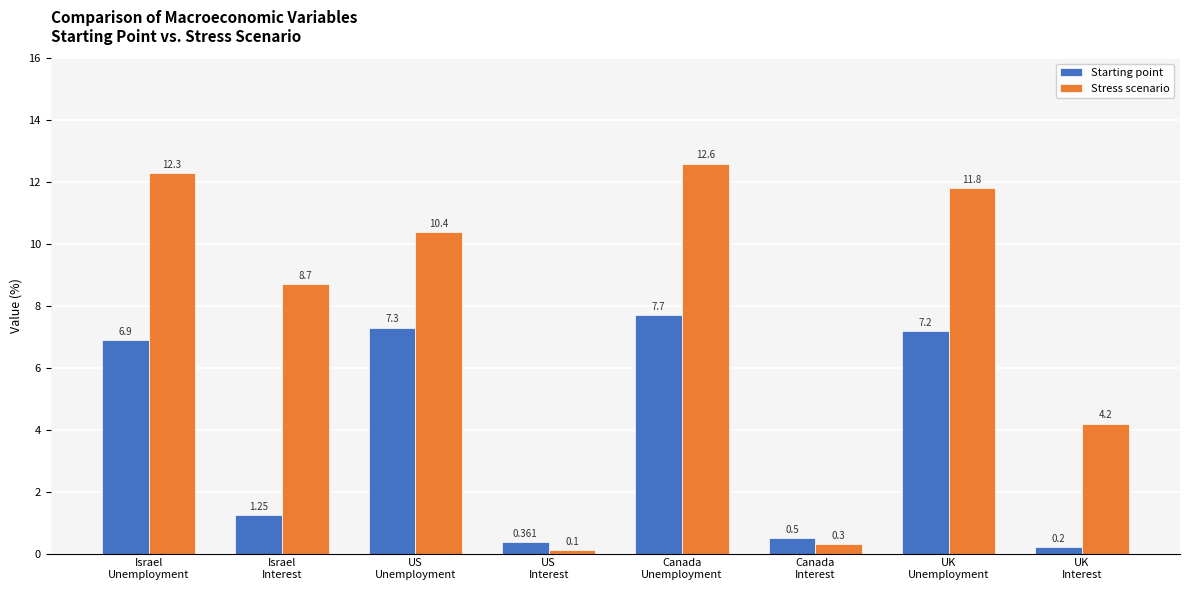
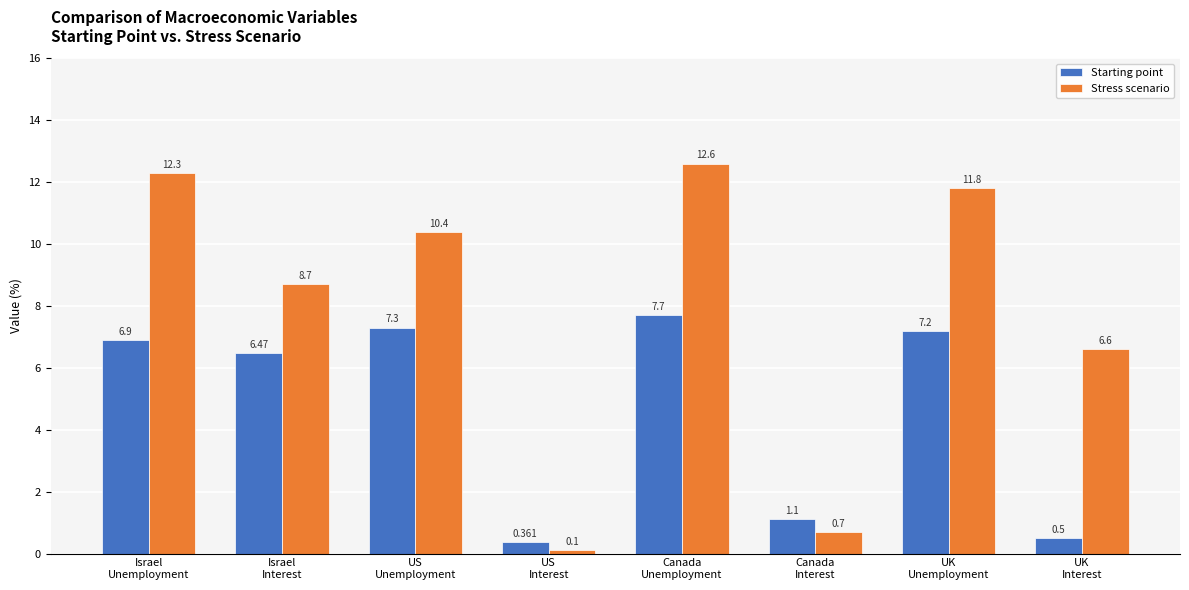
  {
    "Starting point": {
      "Israel Unemployment": 6.9,
-     "Israel Interest": 1.25,
+     "Israel Interest": 6.47,
      "US Unemployment": 7.3,
      "US Interest": 0.361,
      "Canada Unemployment": 7.7,
-     "Canada Interest": 0.5,
+     "Canada Interest": 1.1,
      "UK Unemployment": 7.2,
-     "UK Interest": 0.2
+     "UK Interest": 0.5
    },
    "Stress scenario": {
      "Israel Unemployment": 12.3,
      "Israel Interest": 8.7,
      "US Unemployment": 10.4,
      "US Interest": 0.1,
      "Canada Unemployment": 12.6,
-     "Canada Interest": 0.3,
+     "Canada Interest": 0.7,
      "UK Unemployment": 11.8,
-     "UK Interest": 4.2
+     "UK Interest": 6.6
    }
  }
